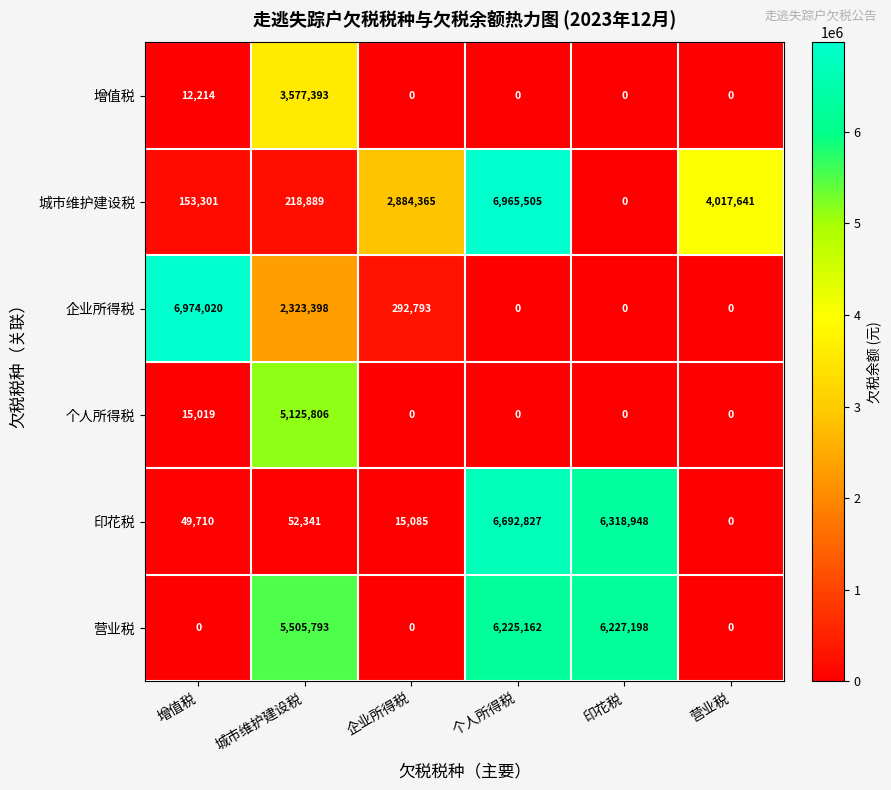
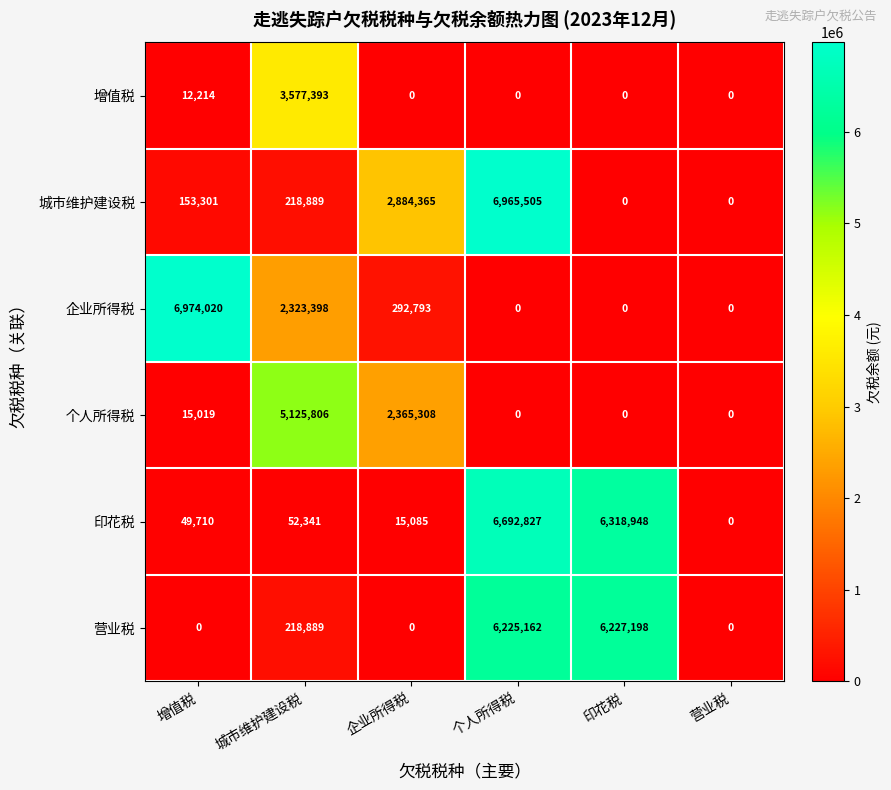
  {
    "增值税": {
      "增值税": "12,214",
      "城市维护建设税": "3,577,393",
      "企业所得税": "0",
      "个人所得税": "0",
      "印花税": "0",
      "营业税": "0"
    },
    "城市维护建设税": {
      "增值税": "153,301",
      "城市维护建设税": "218,889",
      "企业所得税": "2,884,365",
      "个人所得税": "6,965,505",
      "印花税": "0",
-     "营业税": "4,017,641"
+     "营业税": "0"
    },
    "企业所得税": {
      "增值税": "6,974,020",
      "城市维护建设税": "2,323,398",
      "企业所得税": "292,793",
      "个人所得税": "0",
      "印花税": "0",
      "营业税": "0"
    },
    "个人所得税": {
      "增值税": "15,019",
      "城市维护建设税": "5,125,806",
-     "企业所得税": "0",
+     "企业所得税": "2,365,308",
      "个人所得税": "0",
      "印花税": "0",
      "营业税": "0"
    },
    "印花税": {
      "增值税": "49,710",
      "城市维护建设税": "52,341",
      "企业所得税": "15,085",
      "个人所得税": "6,692,827",
      "印花税": "6,318,948",
      "营业税": "0"
    },
    "营业税": {
      "增值税": "0",
-     "城市维护建设税": "5,505,793",
+     "城市维护建设税": "218,889",
      "企业所得税": "0",
      "个人所得税": "6,225,162",
      "印花税": "6,227,198",
      "营业税": "0"
    }
  }
